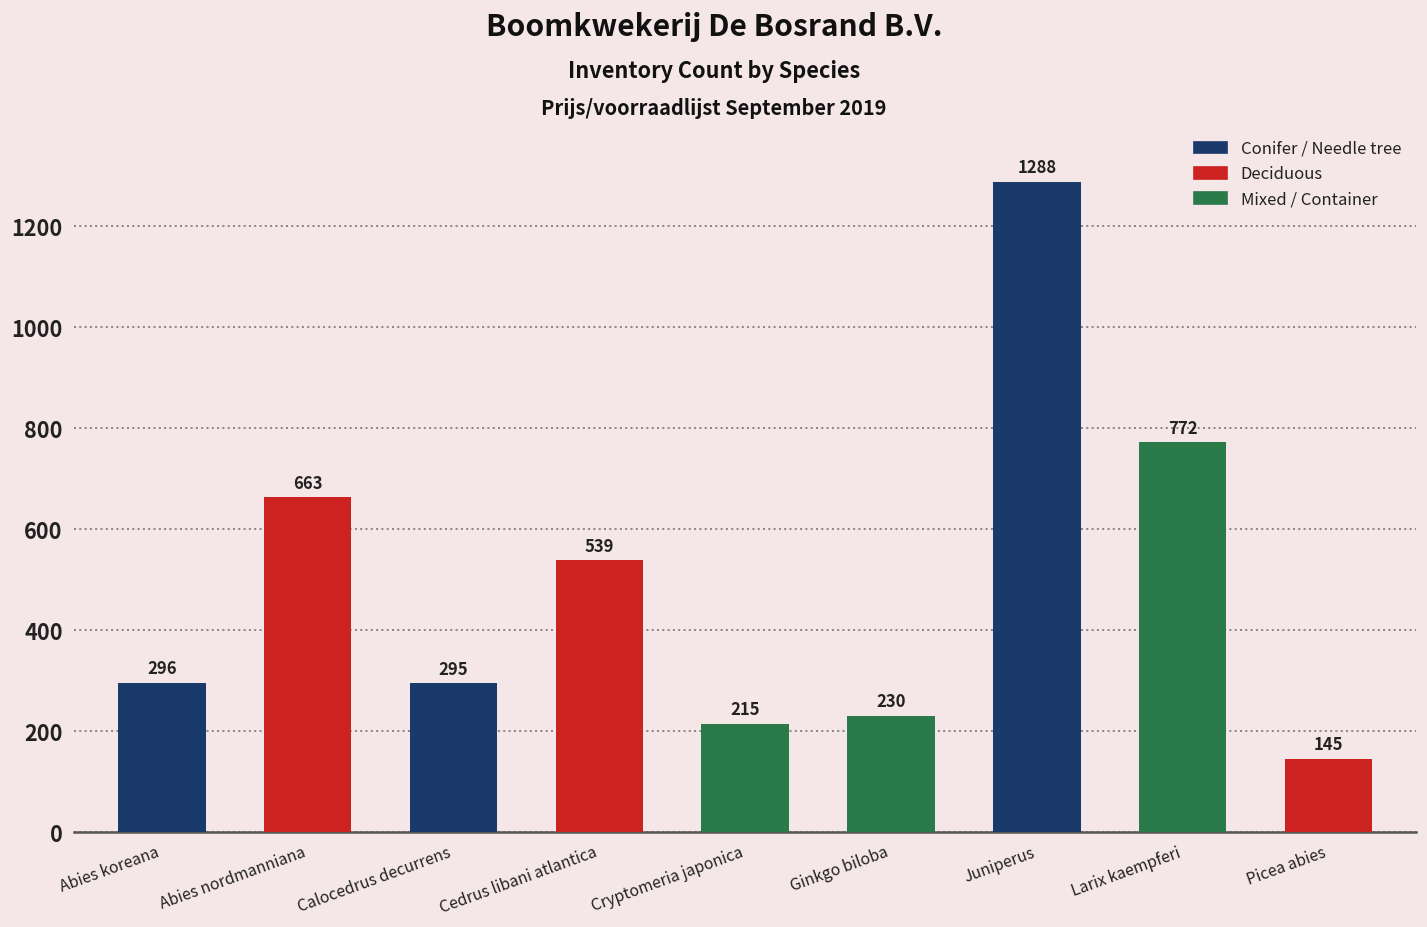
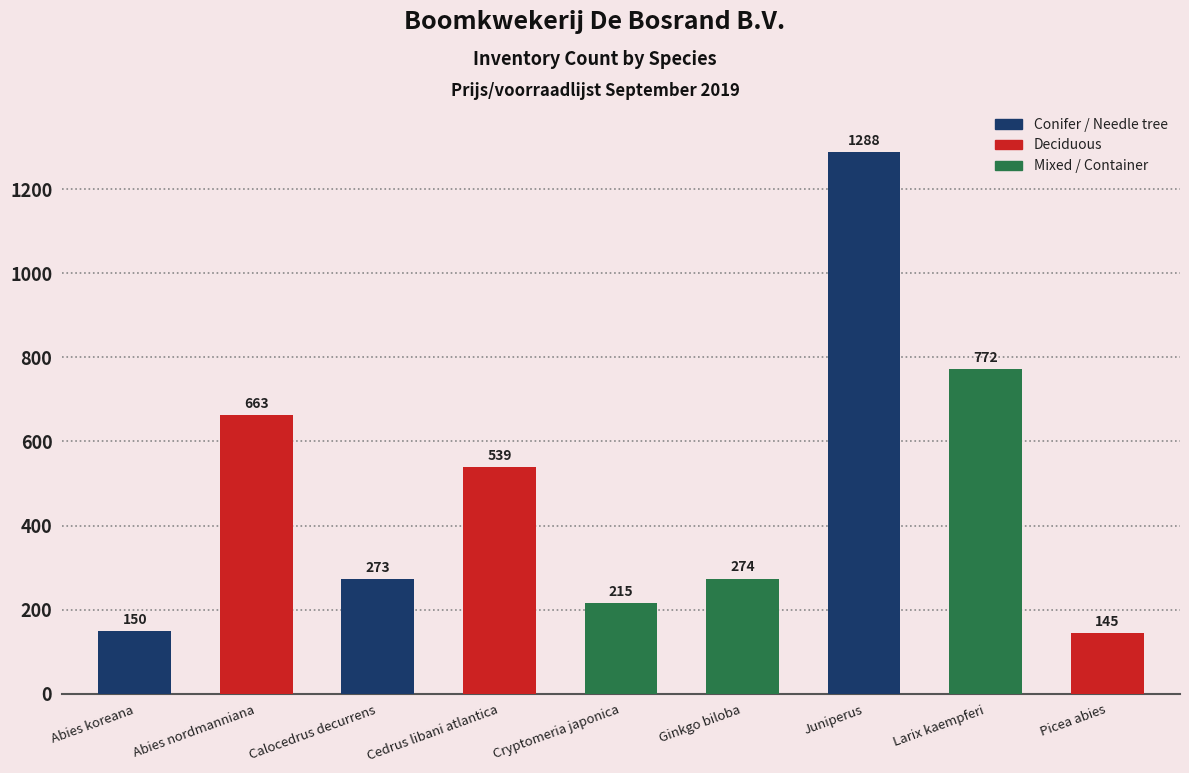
  {
-   "Abies koreana": 296,
+   "Abies koreana": 150,
    "Abies nordmanniana": 663,
-   "Calocedrus decurrens": 295,
+   "Calocedrus decurrens": 273,
    "Cedrus libani atlantica": 539,
    "Cryptomeria japonica": 215,
-   "Ginkgo biloba": 230,
+   "Ginkgo biloba": 274,
    "Juniperus": 1288,
    "Larix kaempferi": 772,
    "Picea abies": 145
  }
